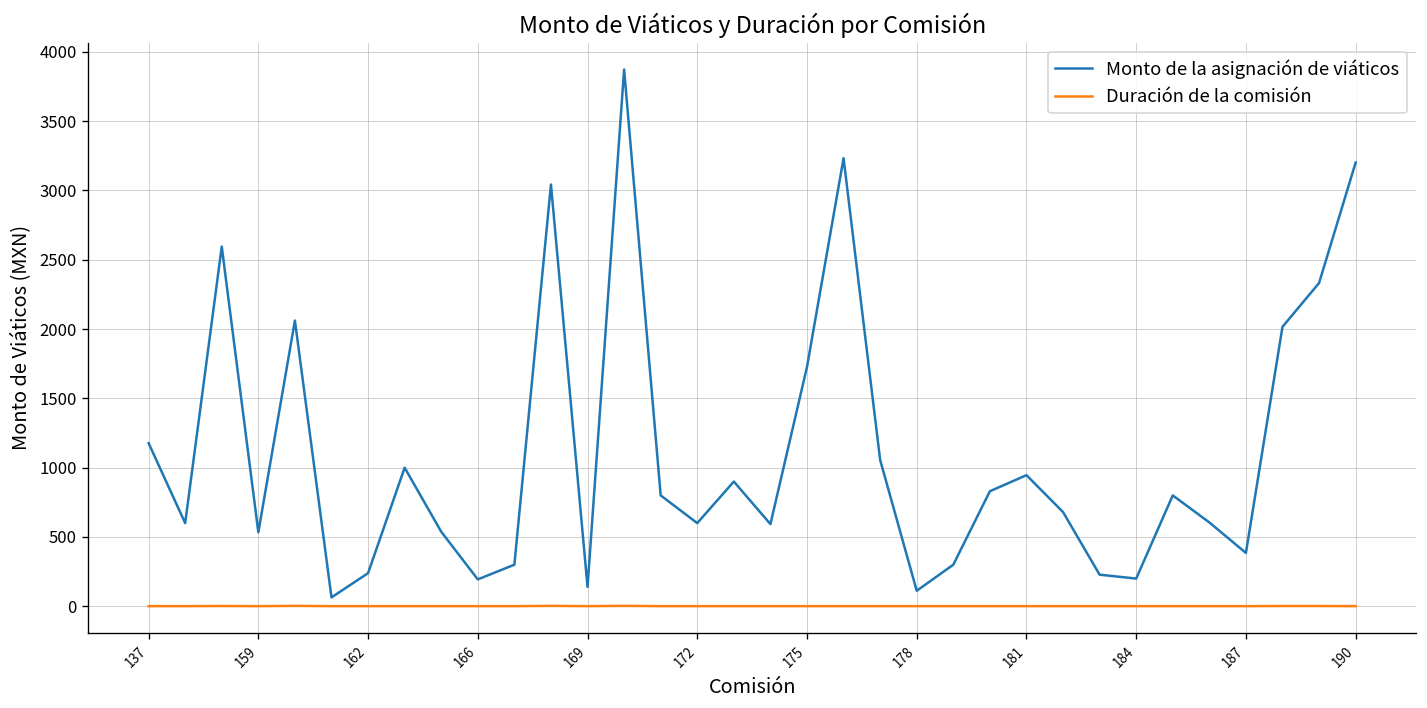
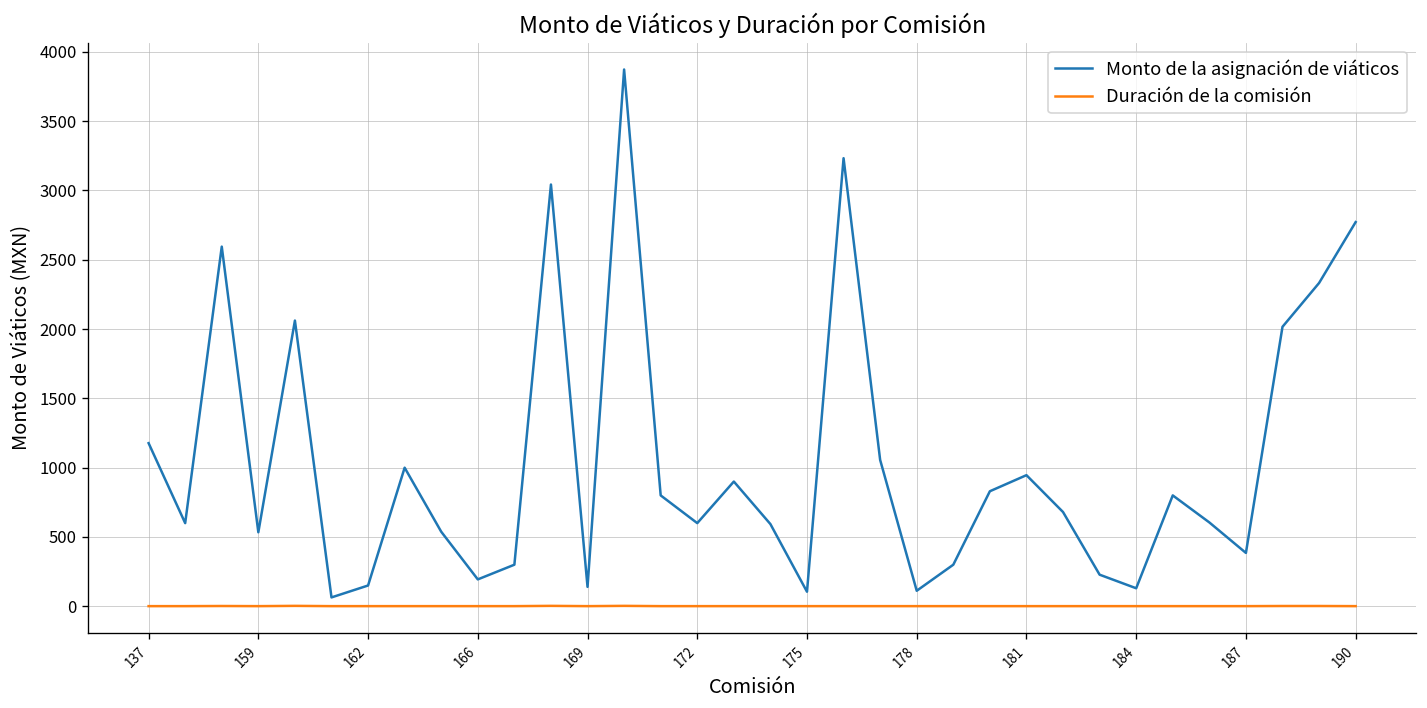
  {
    "Monto de la asignación de viáticos": {
      "137": 1180,
      "159": 530,
-     "162": 240,
+     "162": 150,
      "166": 190,
      "169": 140,
      "172": 600,
-     "175": 1730,
+     "175": 110,
      "178": 110,
      "181": 950,
-     "184": 200,
+     "184": 130,
      "187": 390,
-     "190": 3200
+     "190": 2770
    },
    "Duración de la comisión": {
      "137": 0,
      "159": 0,
      "162": 0,
      "166": 0,
      "169": 0,
      "172": 0,
      "175": 0,
      "178": 0,
      "181": 0,
      "184": 0,
      "187": 0,
      "190": 0
    }
  }
